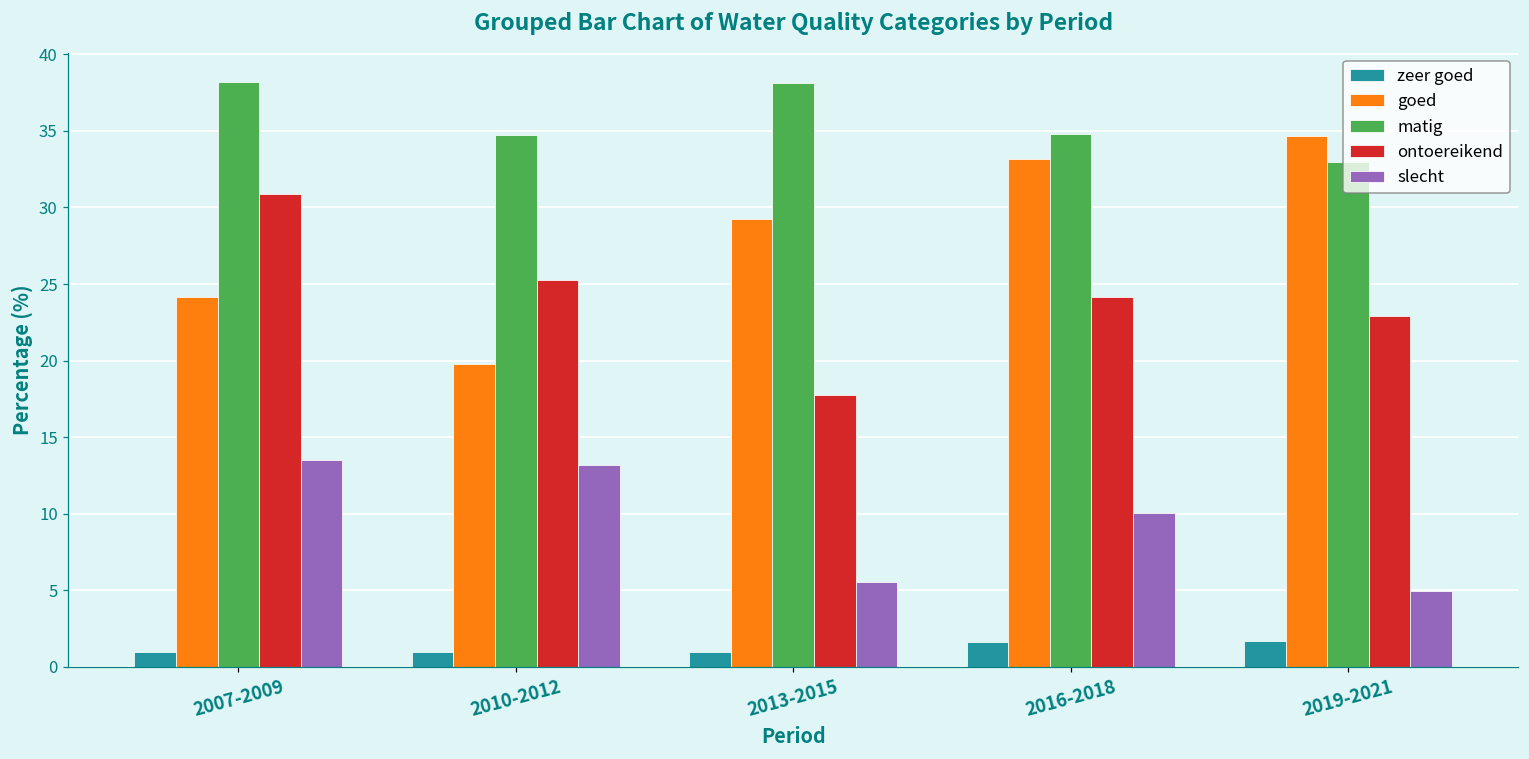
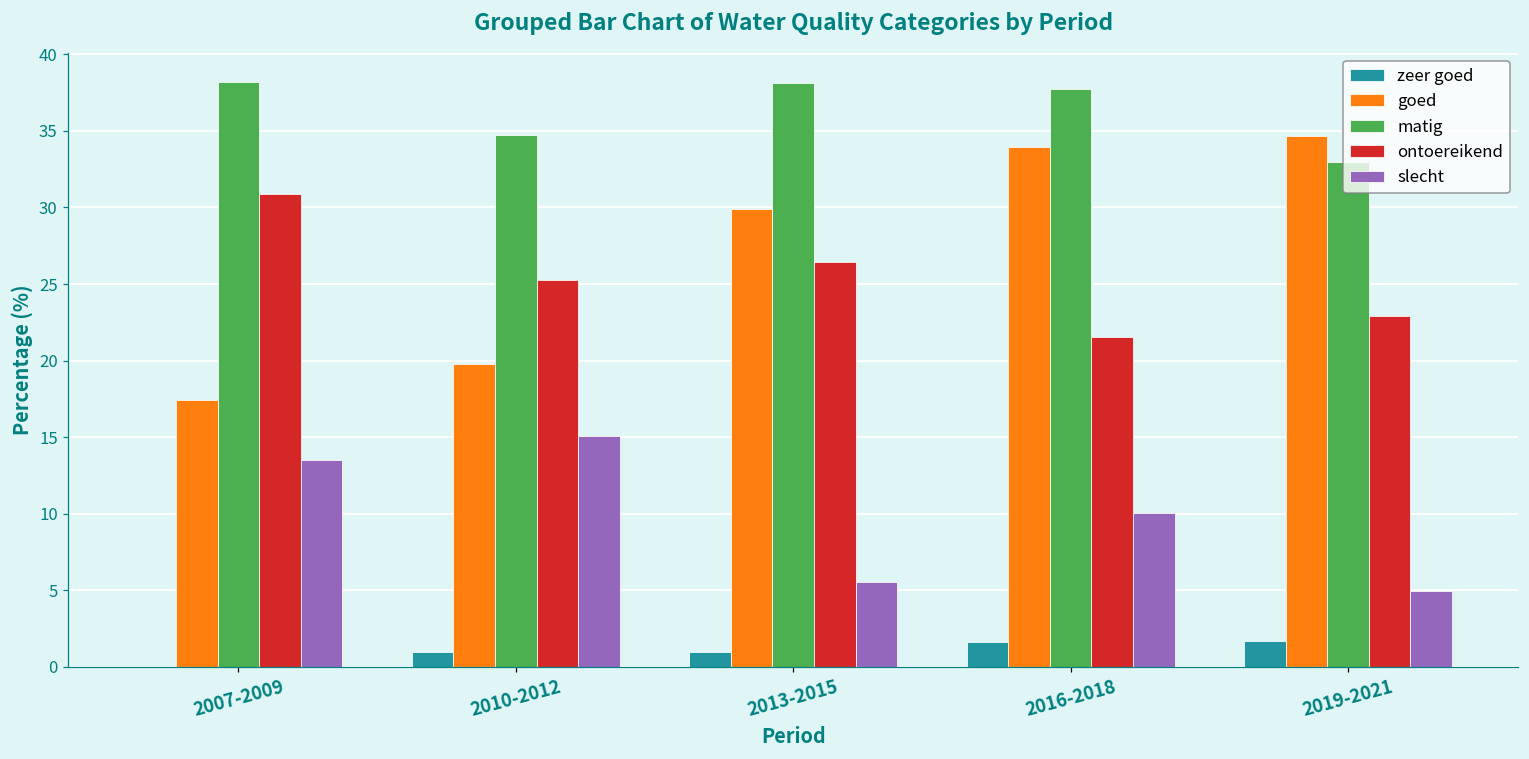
  {
    "zeer goed": {
-     "2007-2009": 1,
+     "2007-2009": 0,
      "2010-2012": 1,
      "2013-2015": 1,
      "2016-2018": 1.7,
      "2019-2021": 1.7
    },
    "goed": {
-     "2007-2009": 24.2,
+     "2007-2009": 17.4,
      "2010-2012": 19.8,
-     "2013-2015": 29.2,
-     "2016-2018": 33.2,
+     "2013-2015": 29.9,
+     "2016-2018": 33.9,
      "2019-2021": 34.6
    },
    "matig": {
      "2007-2009": 38.2,
      "2010-2012": 34.8,
      "2013-2015": 38.1,
-     "2016-2018": 34.8
+     "2016-2018": 37.8
    },
    "ontoereikend": {
      "2007-2009": 30.9,
      "2010-2012": 25.2,
-     "2013-2015": 17.7,
-     "2016-2018": 24.2,
+     "2013-2015": 26.4,
+     "2016-2018": 21.6,
      "2019-2021": 22.9
    },
    "slecht": {
      "2007-2009": 13.5,
-     "2010-2012": 13.2,
+     "2010-2012": 15.1,
      "2013-2015": 5.5,
      "2016-2018": 10.1,
      "2019-2021": 5.0
    }
  }
